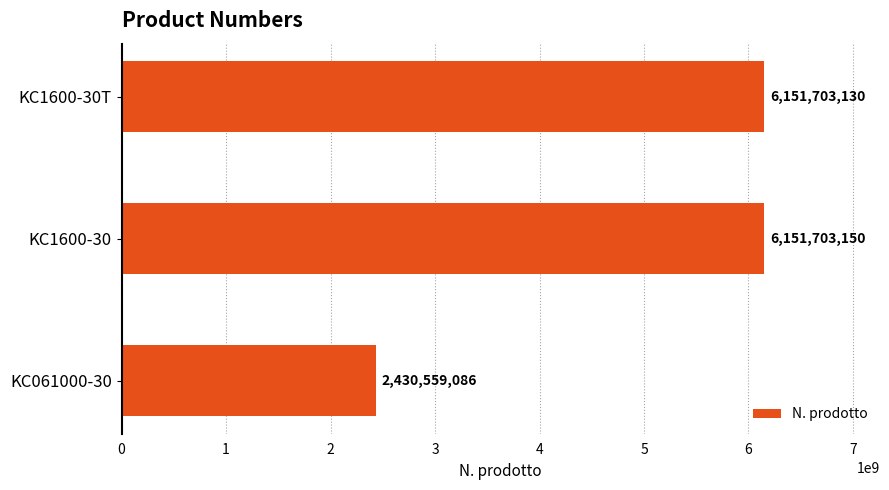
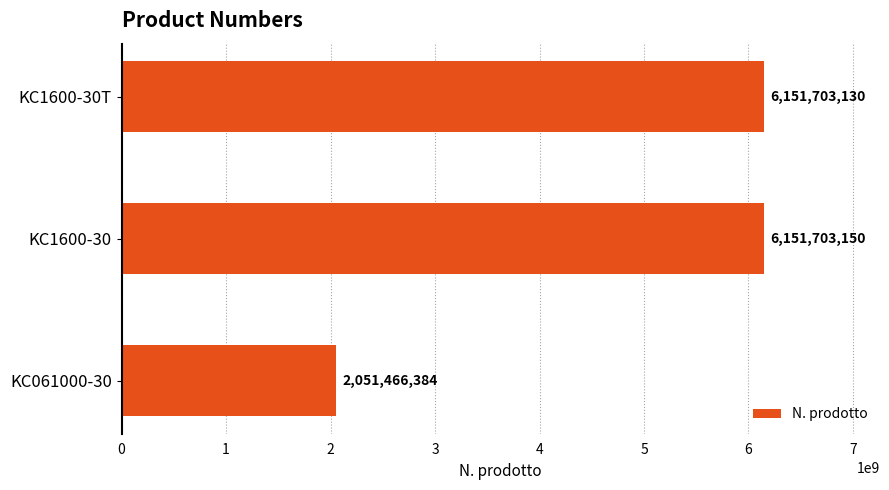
  {
    "KC1600-30T": "6,151,703,130",
    "KC1600-30": "6,151,703,150",
-   "KC061000-30": "2,430,559,086"
+   "KC061000-30": "2,051,466,384"
  }
